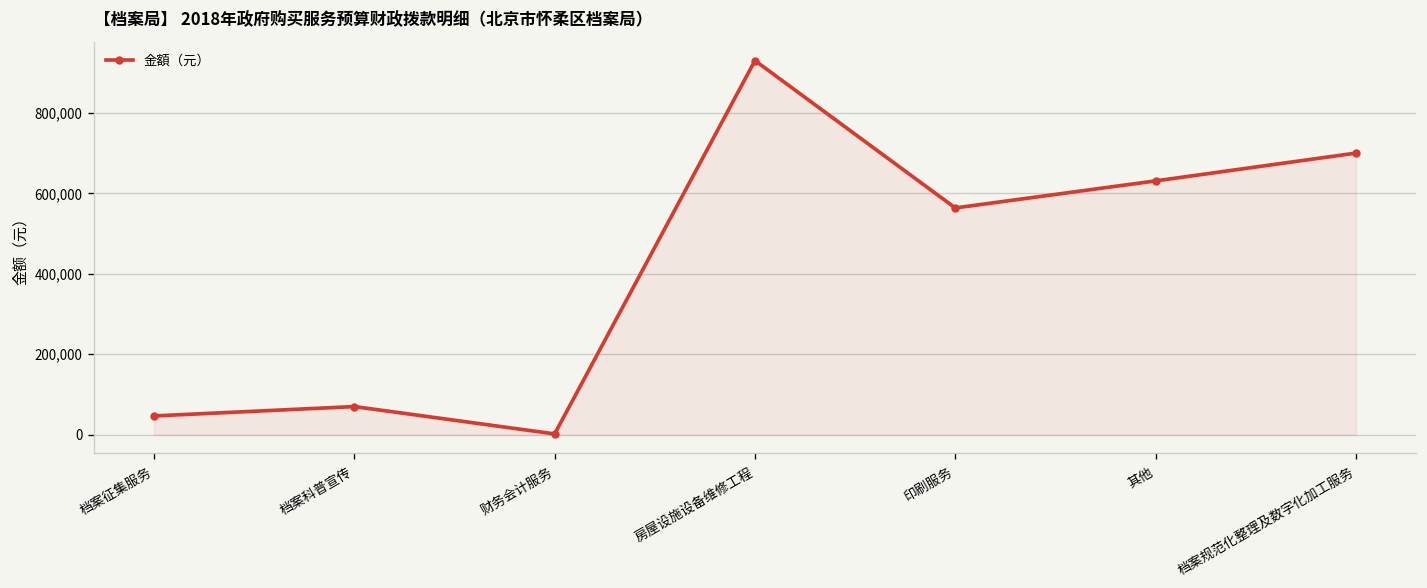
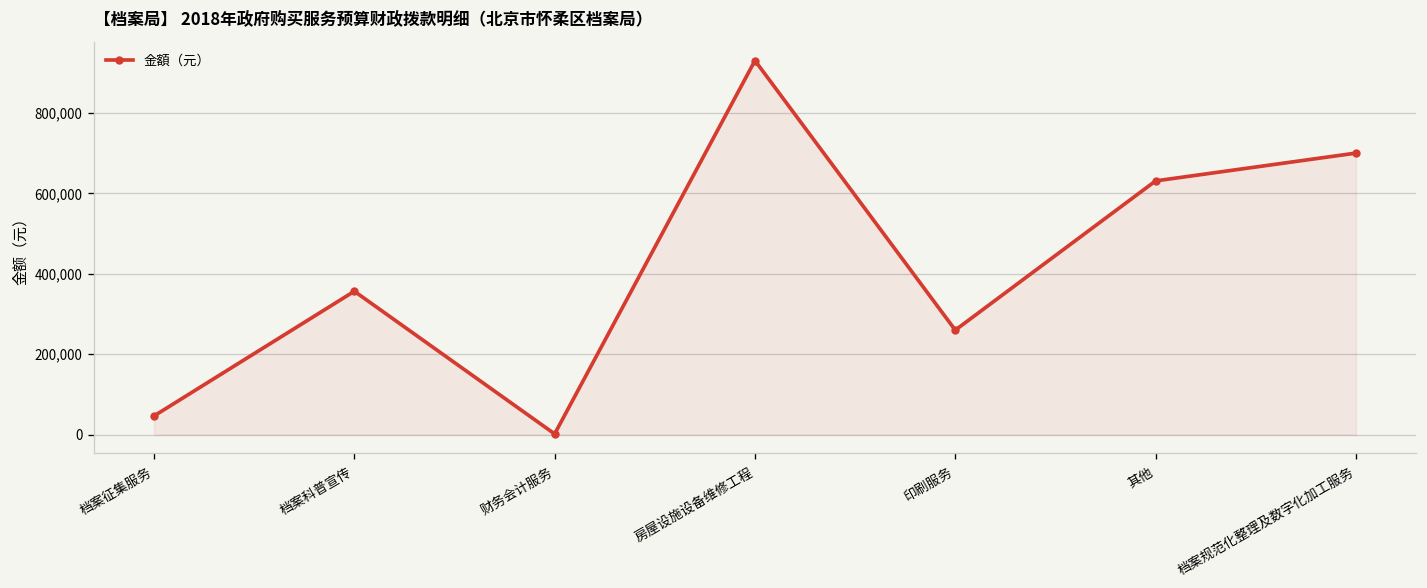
  {
    "档案征集服务": "50,000",
-   "档案科普宣传": "70,000",
+   "档案科普宣传": "360,000",
    "财务会计服务": "0",
    "房屋设施设备维修工程": "930,000",
-   "印刷服务": "560,000",
+   "印刷服务": "260,000",
    "其他": "630,000",
    "档案规范化整理及数字化加工服务": "700,000"
  }
